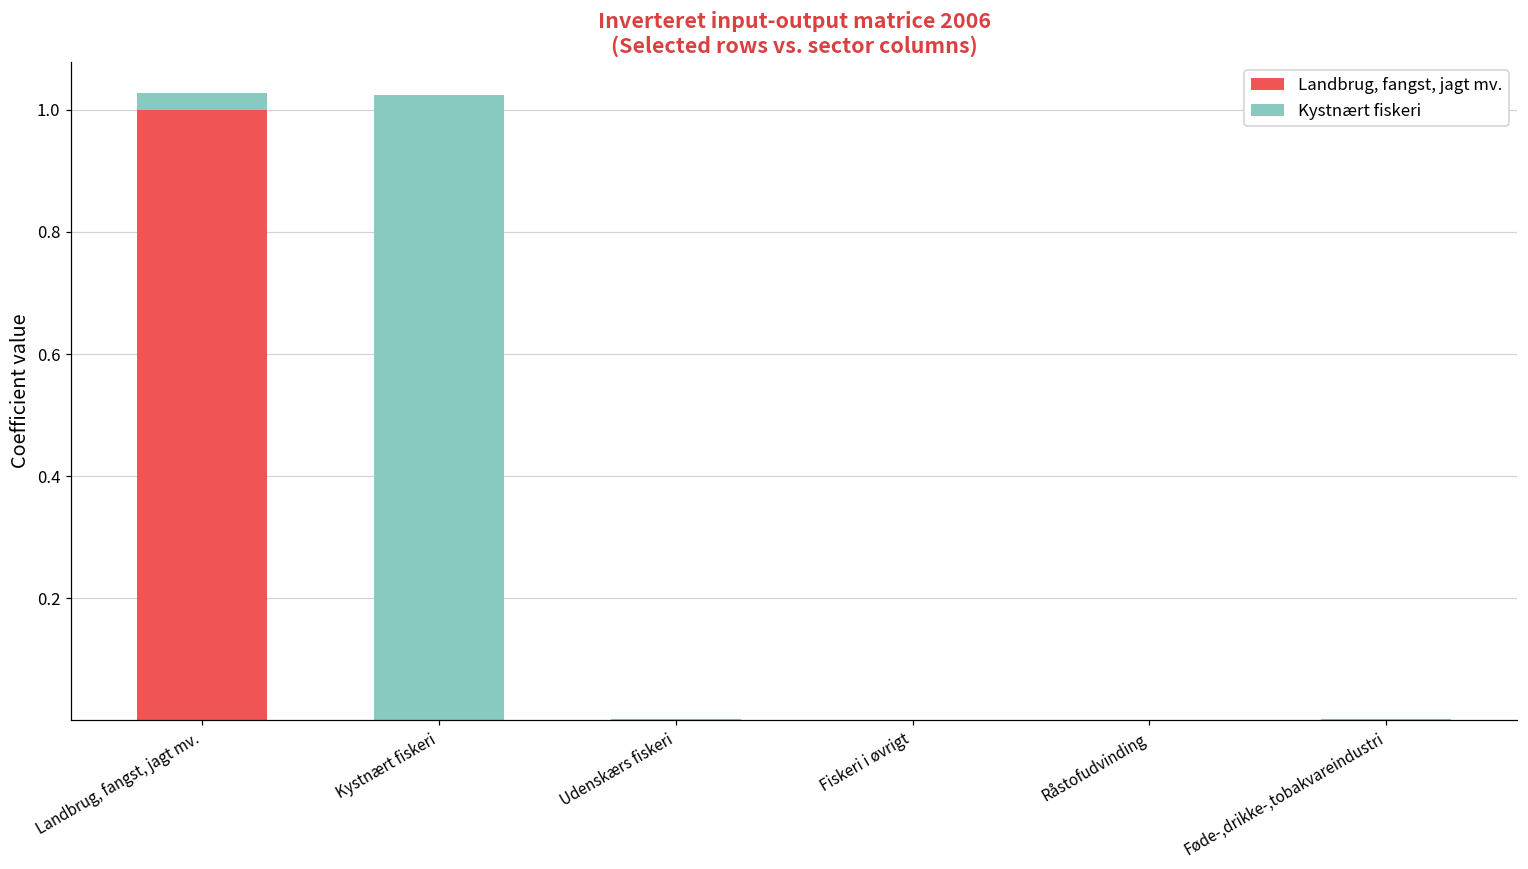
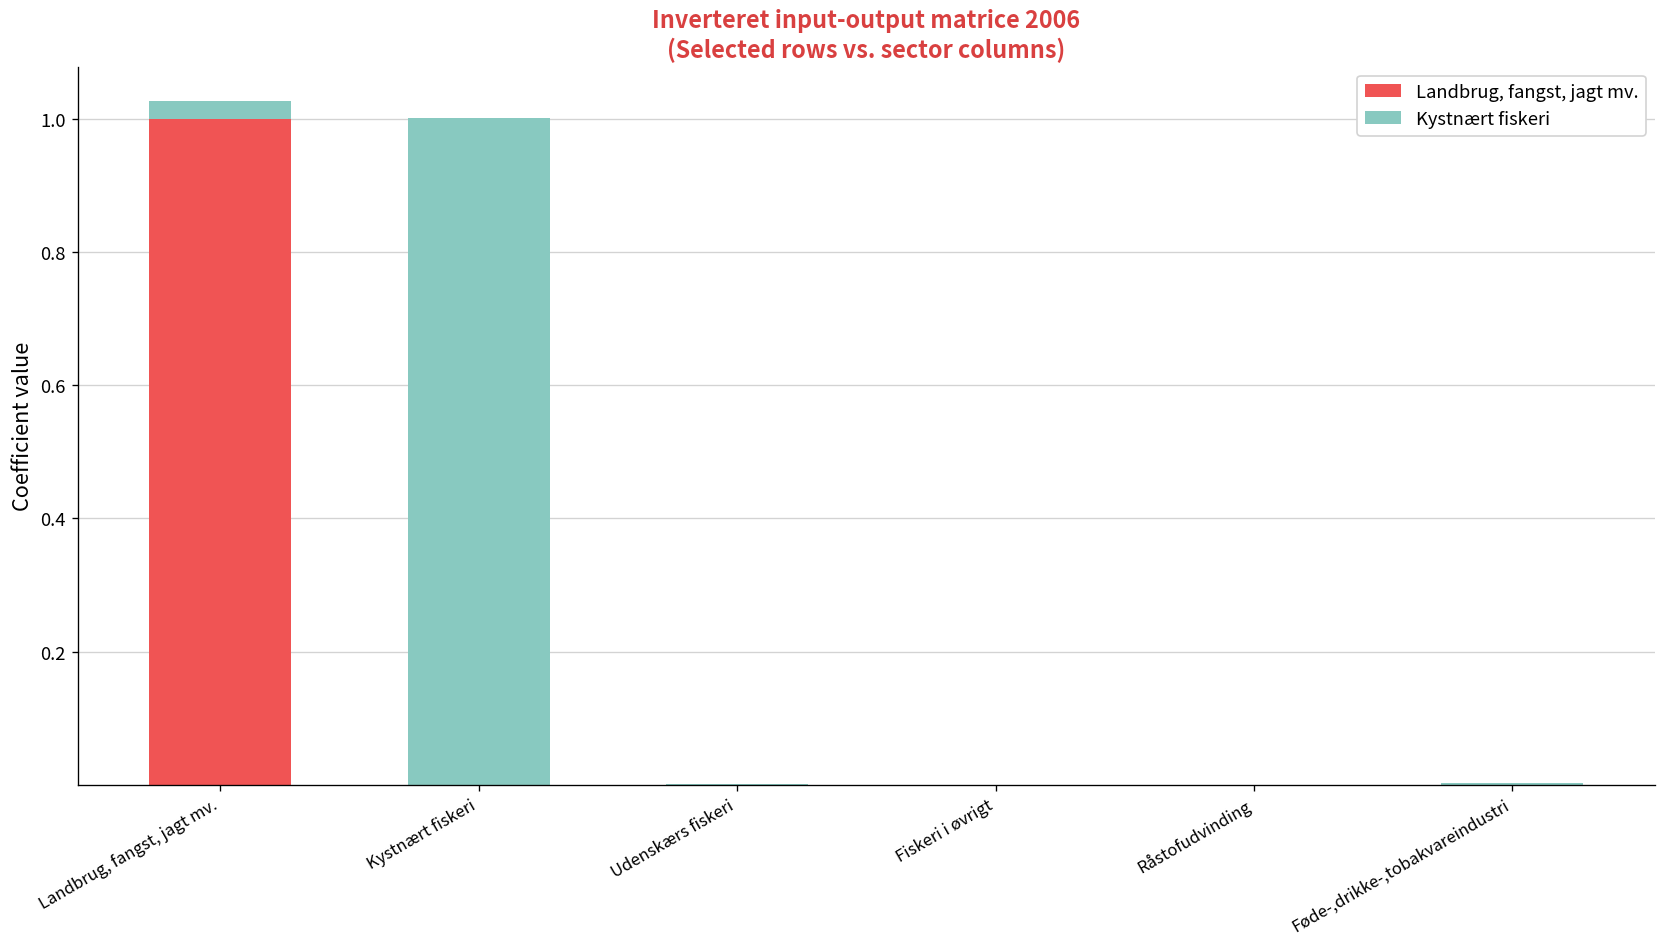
  {
    "Landbrug, fangst, jagt mv.": {
      "Landbrug, fangst, jagt mv.": 1.00
    },
    "Kystnært fiskeri": {
      "Landbrug, fangst, jagt mv.": 0.03,
-     "Kystnært fiskeri": 1.02
+     "Kystnært fiskeri": 1.00
    }
  }
